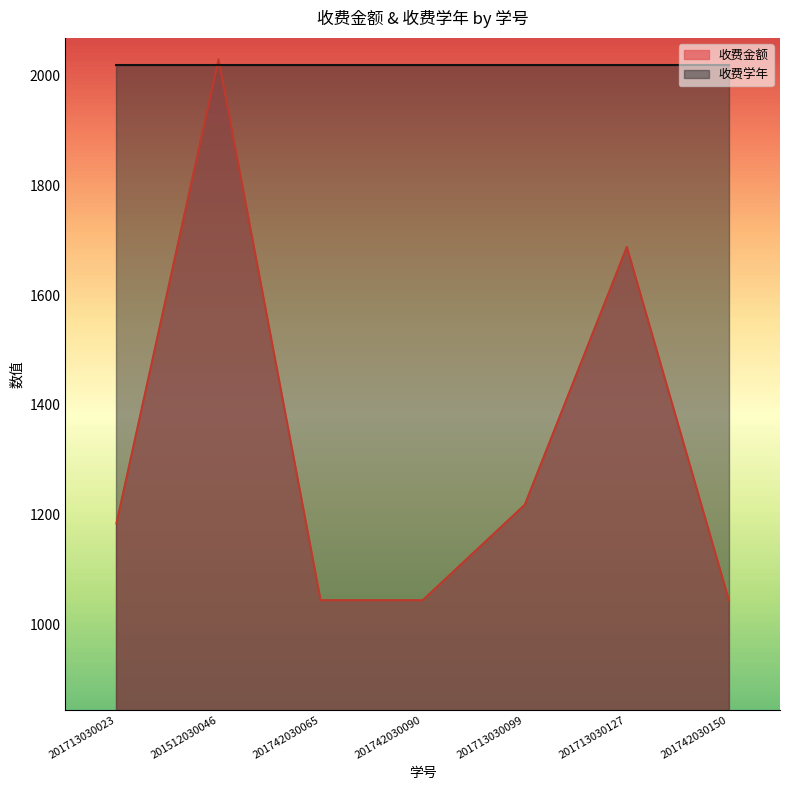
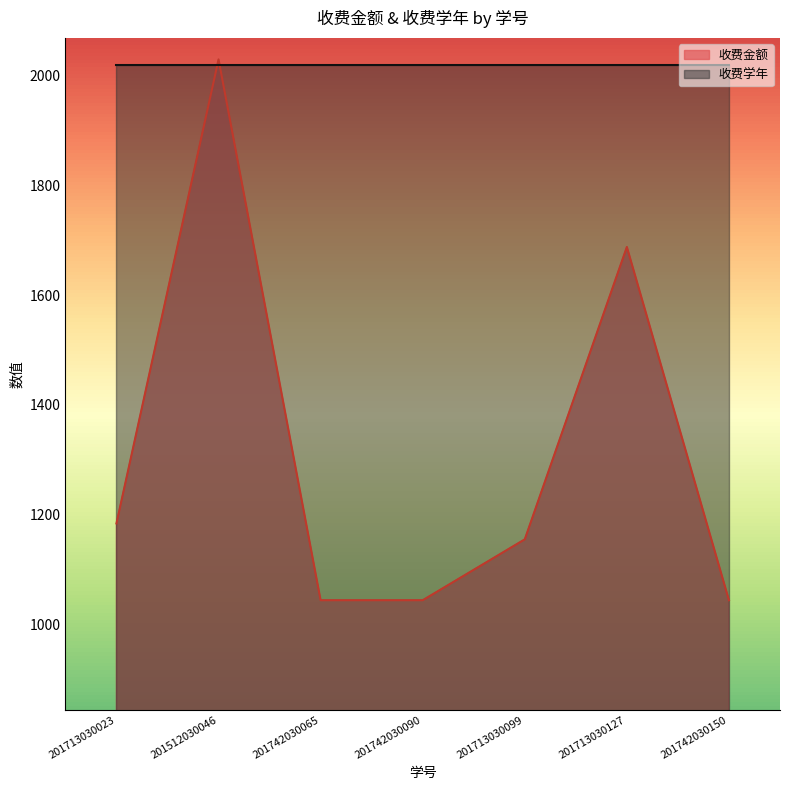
  {
    "收费金额": {
      "201713030023": 1180,
      "201512030046": 2030,
      "201742030065": 1040,
      "201742030090": 1040,
-     "201713030099": 1220,
+     "201713030099": 1160,
      "201713030127": 1690,
      "201742030150": 1040
    },
    "收费学年": {
      "201713030023": 2020,
      "201512030046": 2020,
      "201742030065": 2020,
      "201742030090": 2020,
      "201713030099": 2020,
      "201713030127": 2020
    }
  }
